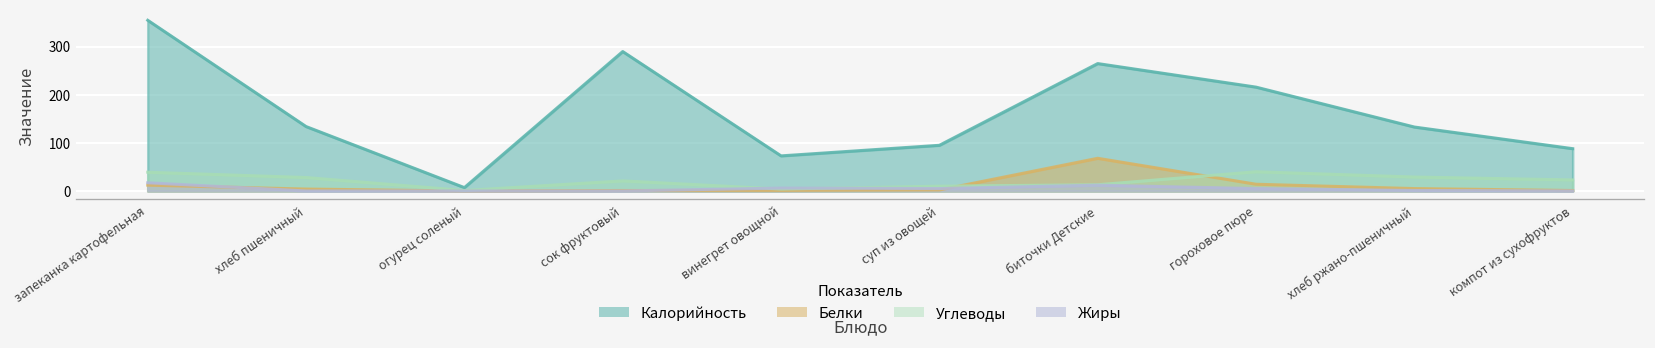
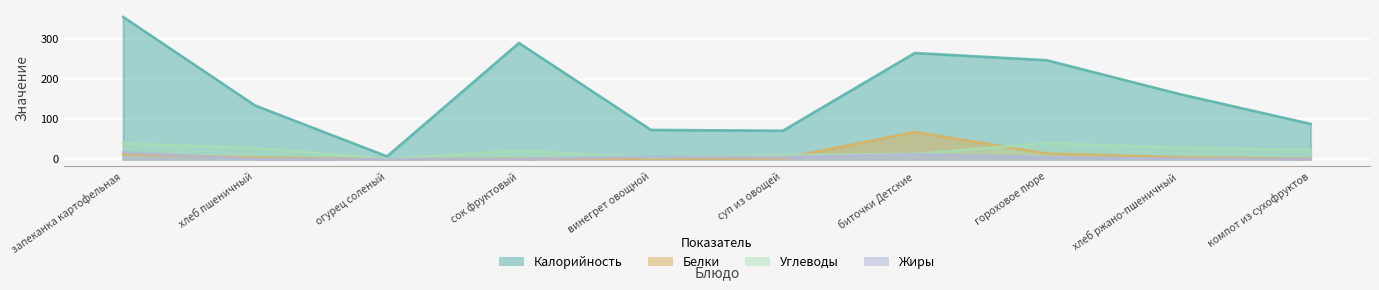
  {
    "Калорийность": {
      "запеканка картофельная": 360,
      "хлеб пшеничный": 130,
      "сок фруктовый": 290,
      "винегрет овощной": 70,
-     "суп из овощей": 100,
+     "суп из овощей": 70,
      "биточки Детские": 270,
-     "гороховое пюре": 220,
-     "хлеб ржано-пшеничный": 130,
+     "гороховое пюре": 250,
+     "хлеб ржано-пшеничный": 160,
      "компот из сухофруктов": 90
    },
    "Белки": {
      "биточки Детские": 70,
      "гороховое пюре": 10
    }
  }
